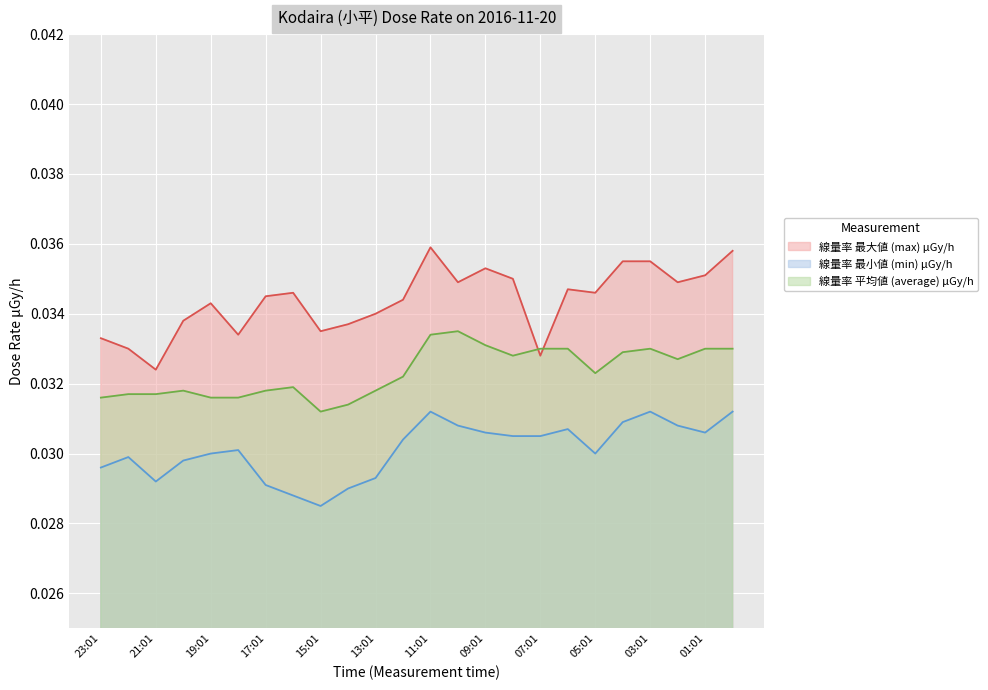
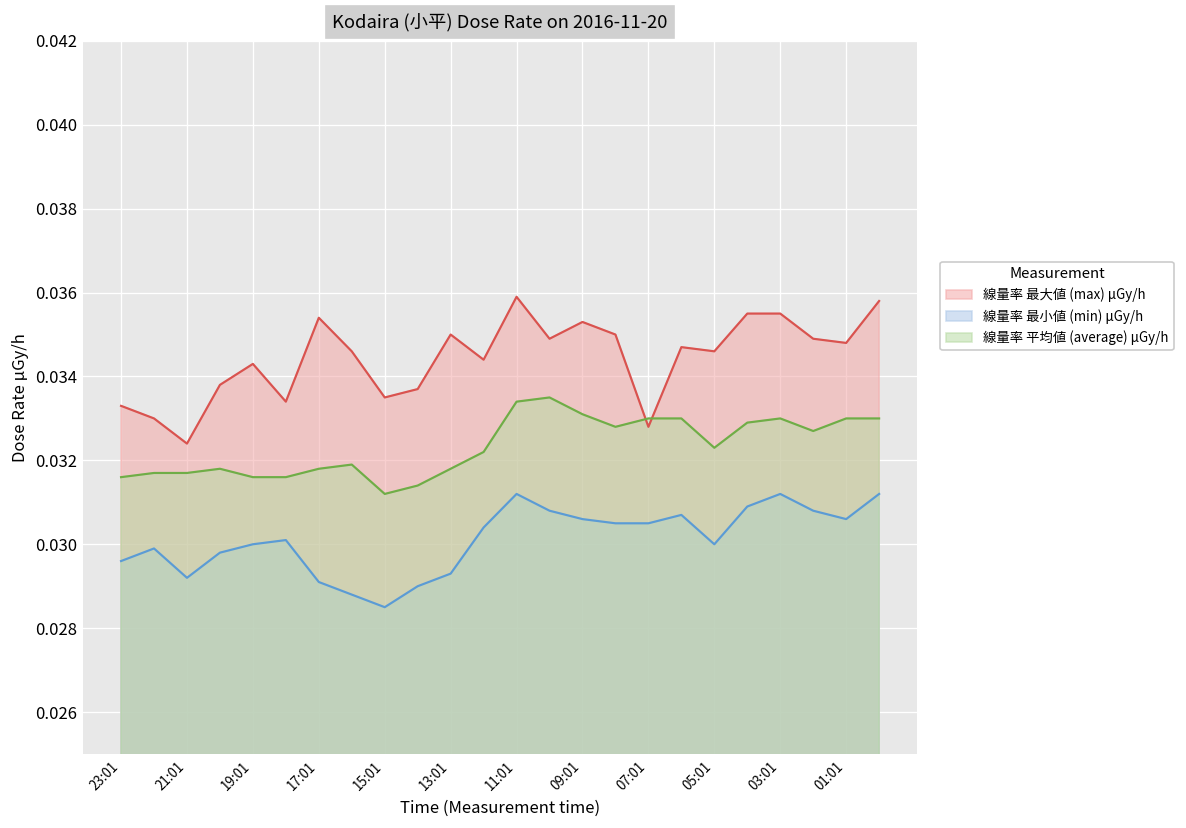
  {
    "線量率 最大値 (max) μGy/h": {
      "23:01": 0.0333,
      "21:01": 0.0324,
      "19:01": 0.0343,
-     "17:01": 0.0345,
+     "17:01": 0.0354,
      "15:01": 0.0335,
-     "13:01": 0.034,
+     "13:01": 0.035,
      "11:01": 0.0359,
      "09:01": 0.0353,
      "07:01": 0.0328,
      "05:01": 0.0346,
      "03:01": 0.0355,
-     "01:01": 0.0351
+     "01:01": 0.0348
    }
  }
